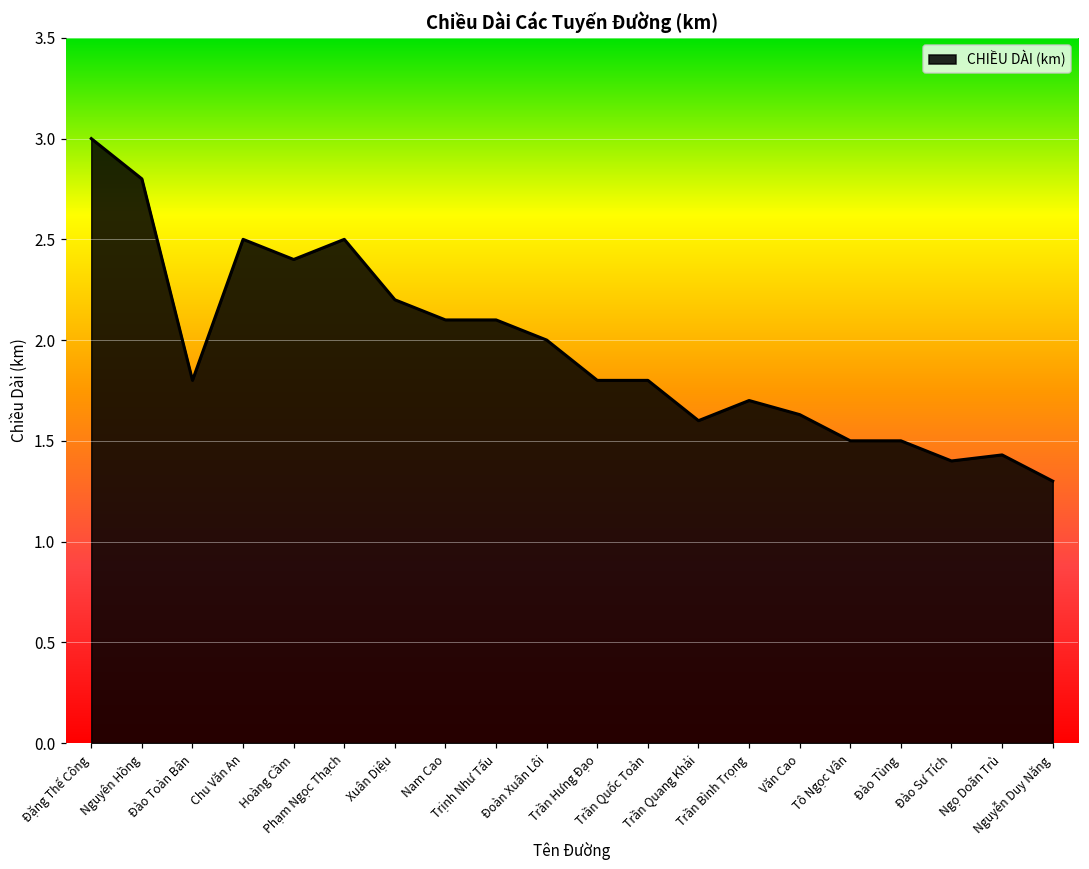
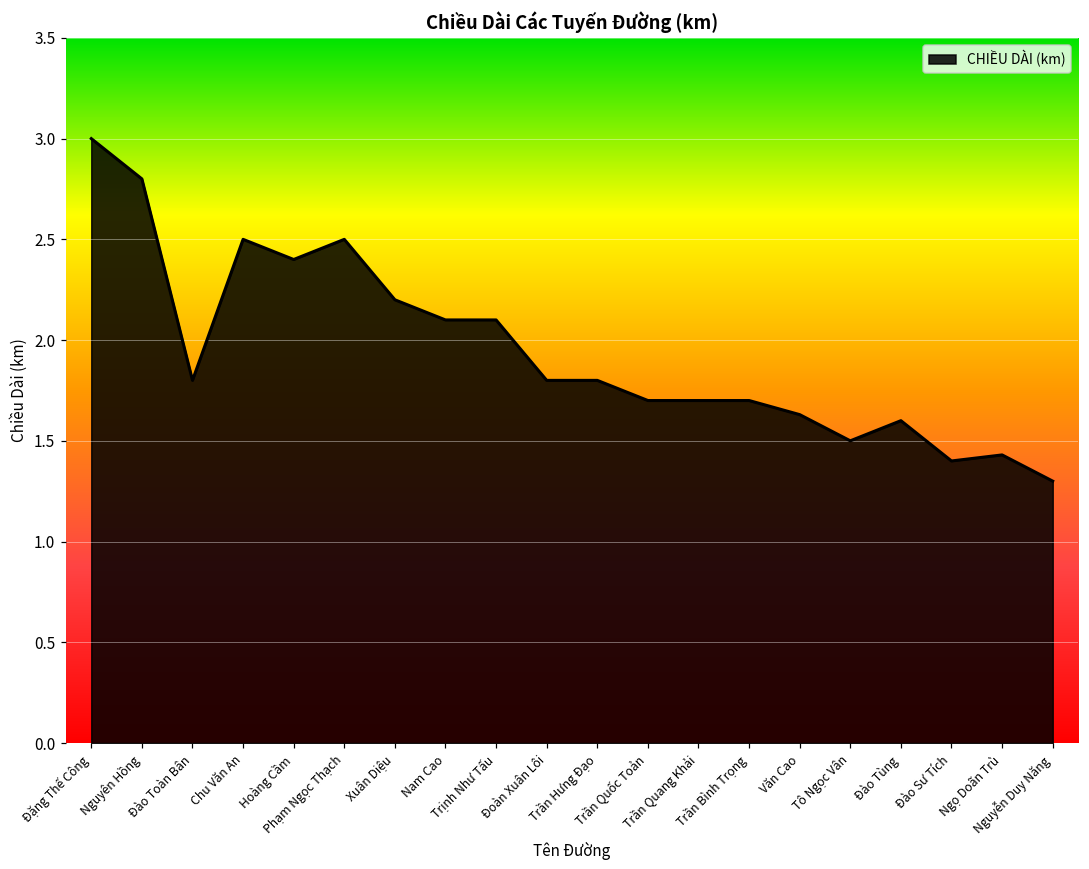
  {
    "Đặng Thế Công": 3.0,
    "Nguyên Hồng": 2.8,
    "Đào Toàn Bân": 1.8,
    "Chu Văn An": 2.5,
    "Hoàng Cầm": 2.4,
    "Phạm Ngọc Thạch": 2.5,
    "Xuân Diệu": 2.2,
    "Nam Cao": 2.1,
    "Trịnh Như Tấu": 2.1,
-   "Đoàn Xuân Lôi": 2.0,
+   "Đoàn Xuân Lôi": 1.8,
    "Trần Hưng Đạo": 1.8,
-   "Trần Quốc Toản": 1.8,
-   "Trần Quang Khải": 1.6,
+   "Trần Quốc Toản": 1.7,
+   "Trần Quang Khải": 1.7,
    "Trần Bình Trọng": 1.7,
    "Văn Cao": 1.63,
    "Tô Ngọc Vân": 1.5,
-   "Đào Tùng": 1.5,
+   "Đào Tùng": 1.6,
    "Đào Sư Tích": 1.4,
    "Ngọ Doãn Trù": 1.43,
    "Nguyễn Duy Năng": 1.3
  }
